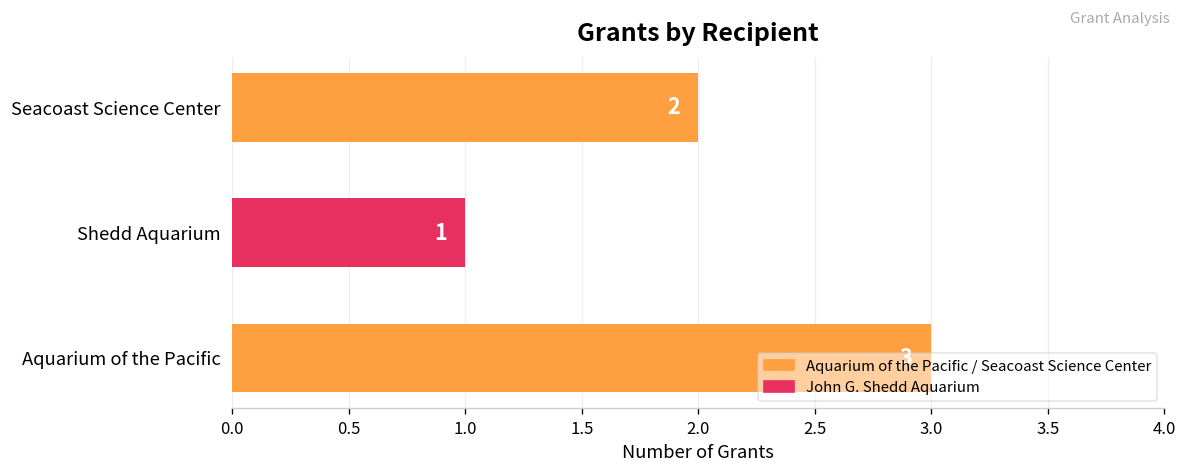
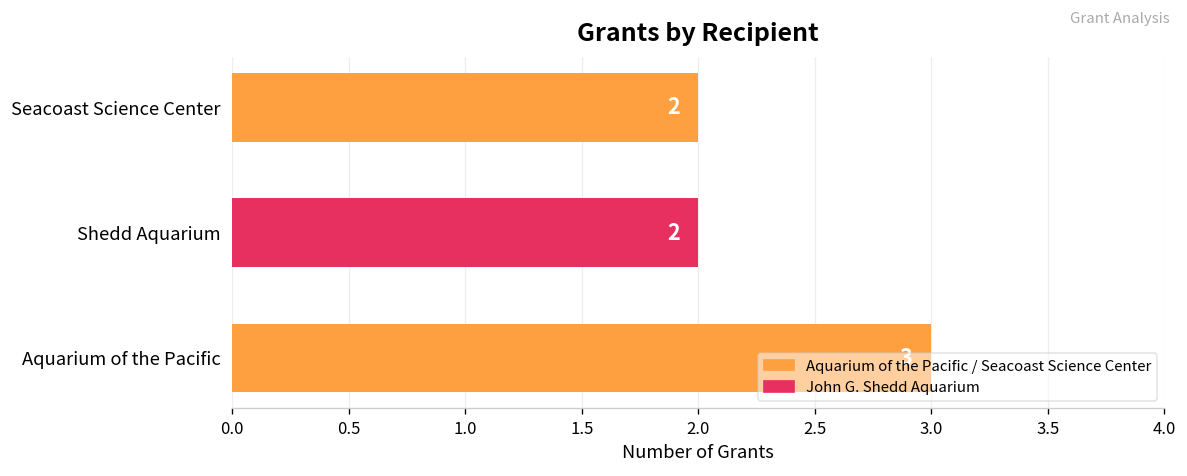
  {
    "Seacoast Science Center": 2,
-   "Shedd Aquarium": 1
+   "Shedd Aquarium": 2
  }
